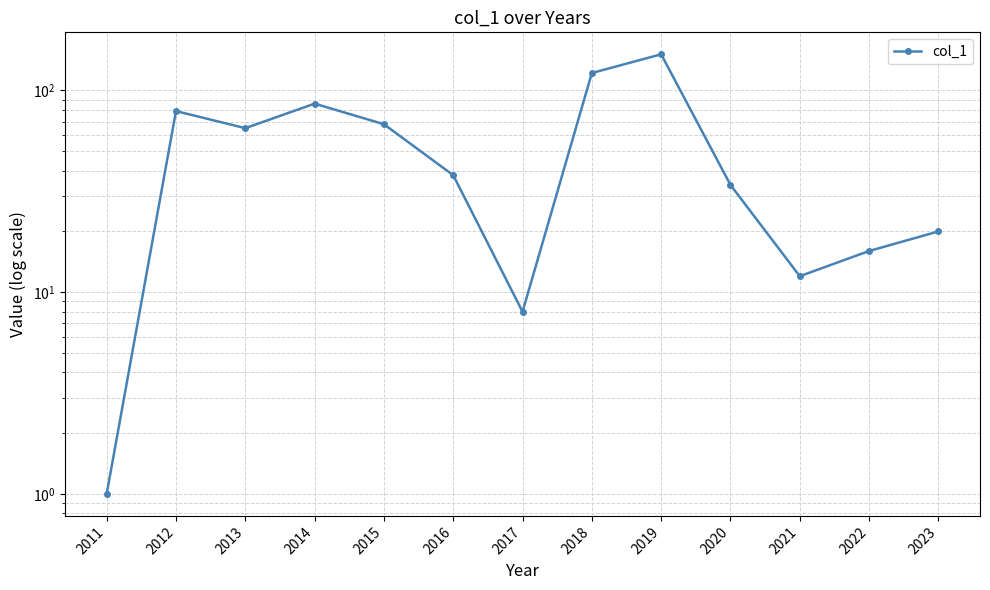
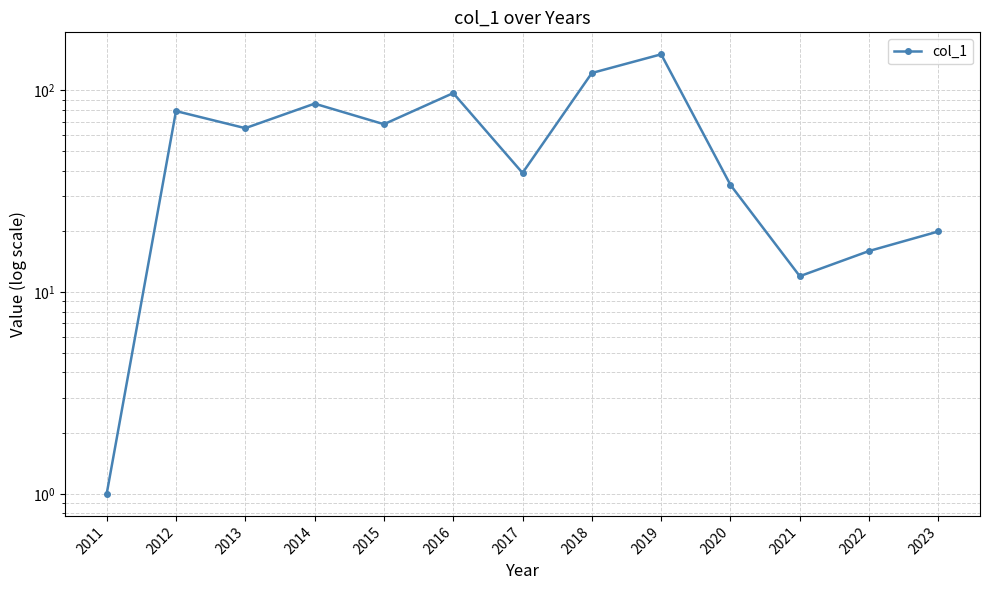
  {
    "2011": 1,
    "2012": 79,
    "2013": 65,
    "2014": 86,
    "2015": 68,
-   "2016": 38,
-   "2017": 8,
+   "2016": 100,
+   "2017": 39,
    "2018": 120,
    "2019": 150,
    "2020": 34,
    "2021": 12,
    "2022": 16,
    "2023": 20
  }
